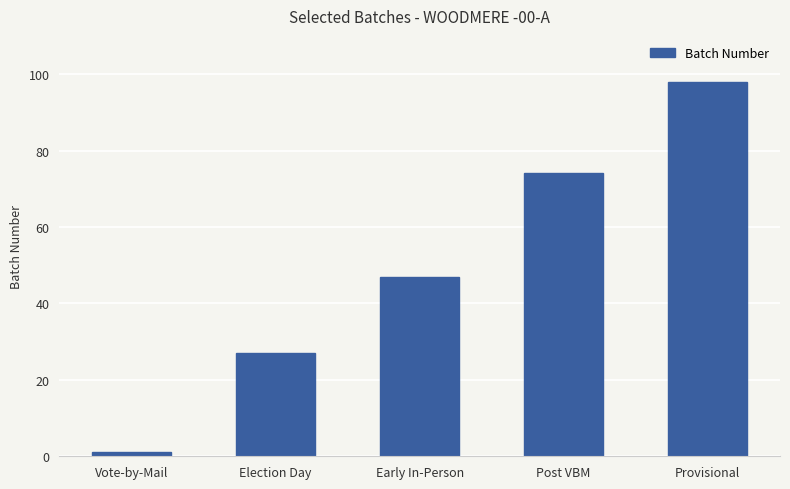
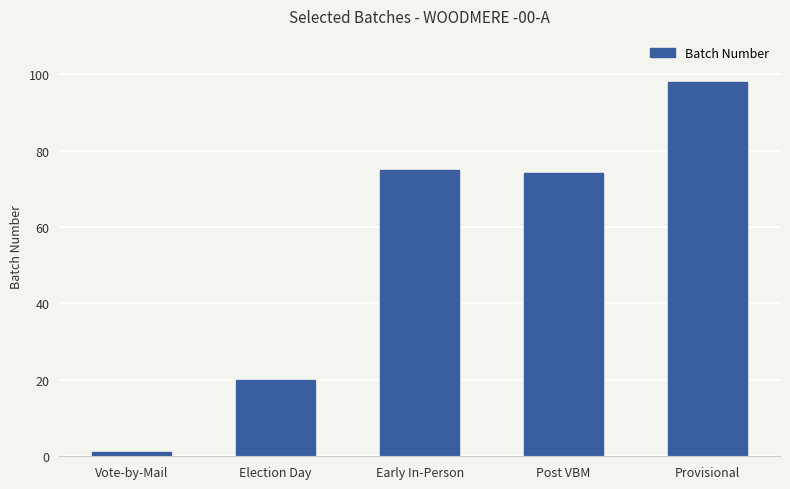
  {
    "Vote-by-Mail": 1,
-   "Election Day": 27,
-   "Early In-Person": 47,
+   "Election Day": 20,
+   "Early In-Person": 75,
    "Post VBM": 74,
    "Provisional": 98
  }
